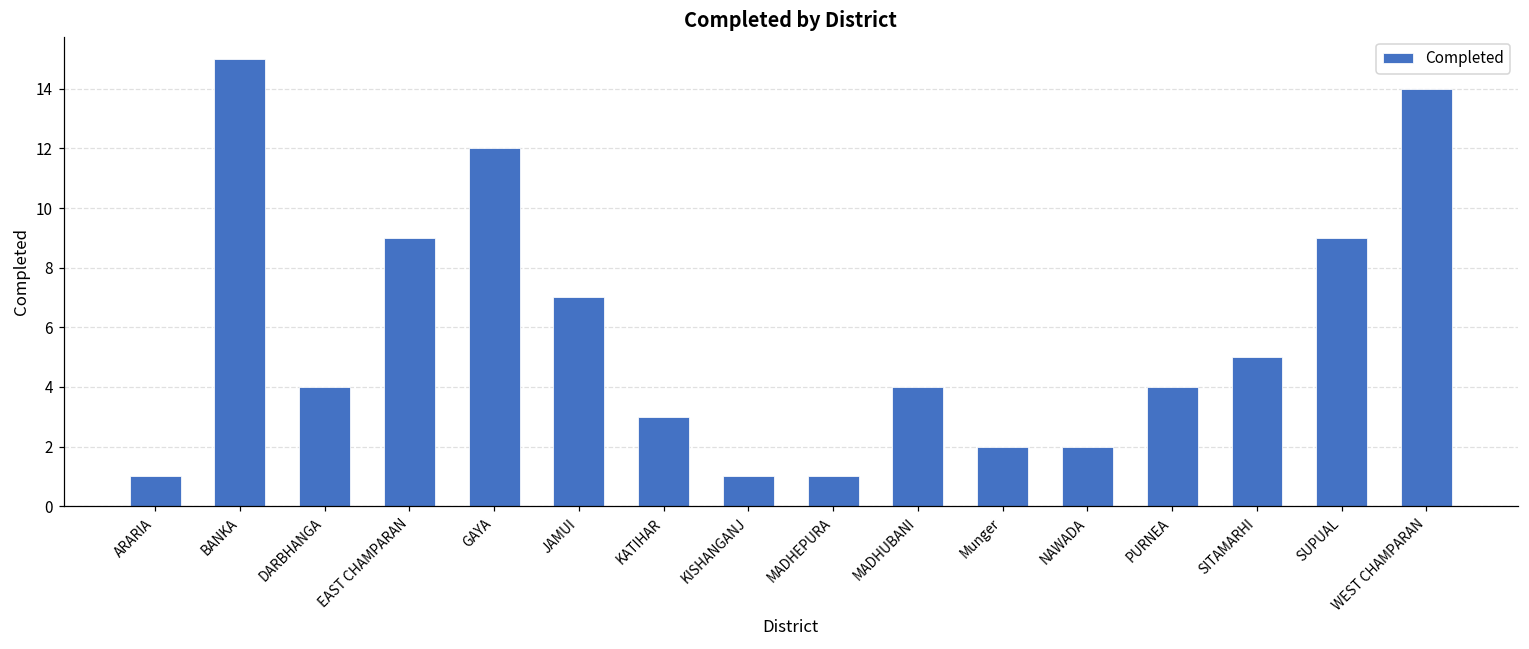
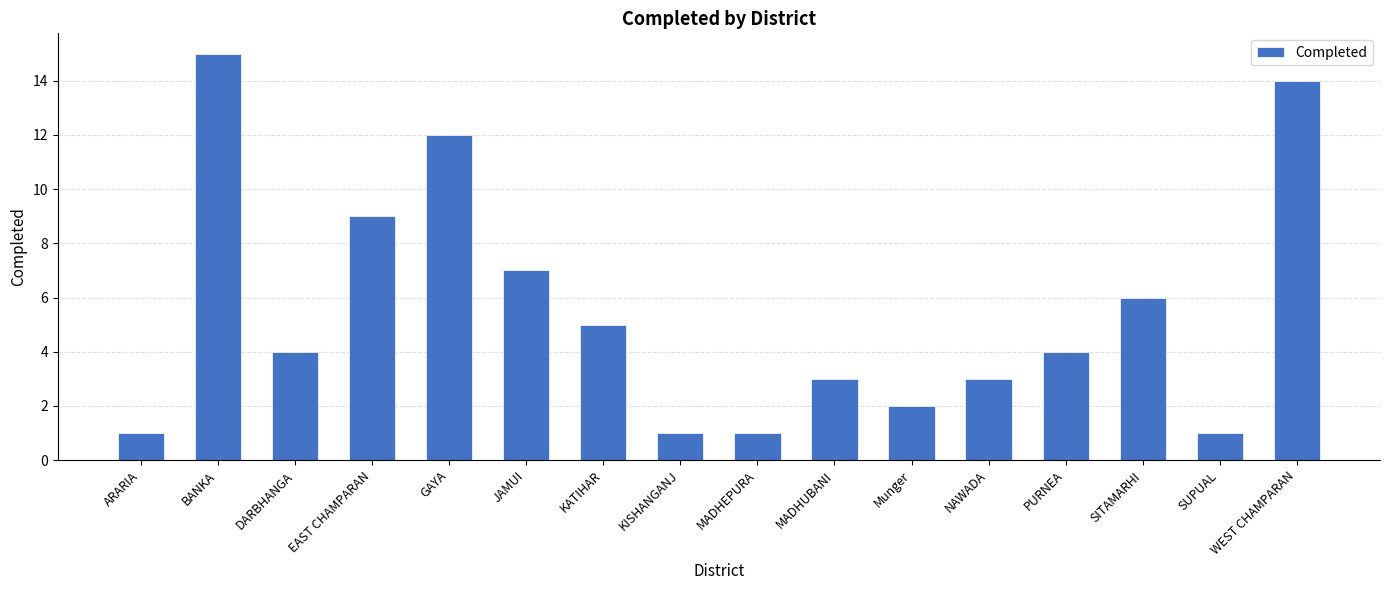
  {
    "ARARIA": 1,
    "BANKA": 15,
    "DARBHANGA": 4,
    "EAST CHAMPARAN": 9,
    "GAYA": 12,
    "JAMUI": 7,
-   "KATIHAR": 3,
+   "KATIHAR": 5,
    "KISHANGANJ": 1,
    "MADHEPURA": 1,
-   "MADHUBANI": 4,
+   "MADHUBANI": 3,
    "Munger": 2,
-   "NAWADA": 2,
+   "NAWADA": 3,
    "PURNEA": 4,
-   "SITAMARHI": 5,
-   "SUPUAL": 9,
+   "SITAMARHI": 6,
+   "SUPUAL": 1,
    "WEST CHAMPARAN": 14
  }
